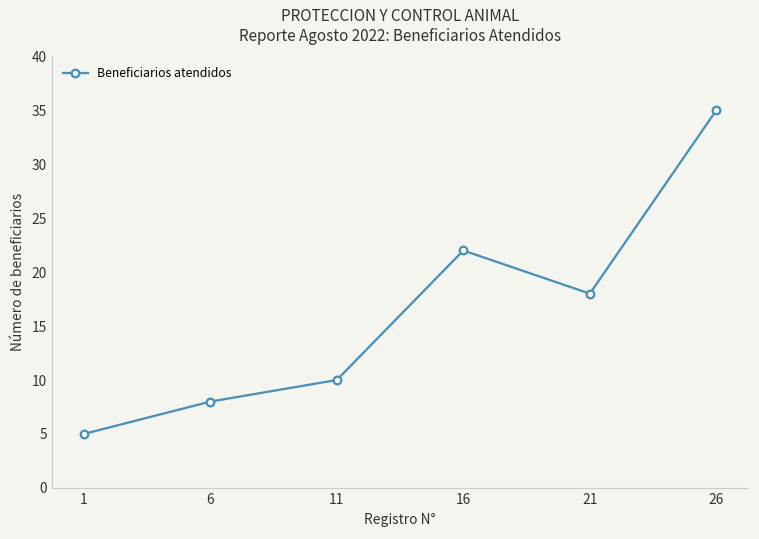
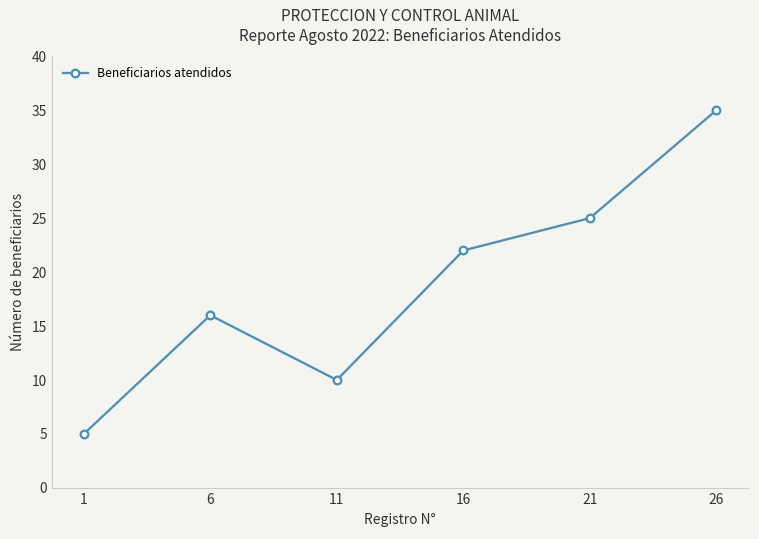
  {
    "1": 5,
-   "6": 8,
+   "6": 16,
    "11": 10,
    "16": 22,
-   "21": 18,
+   "21": 25,
    "26": 35
  }
